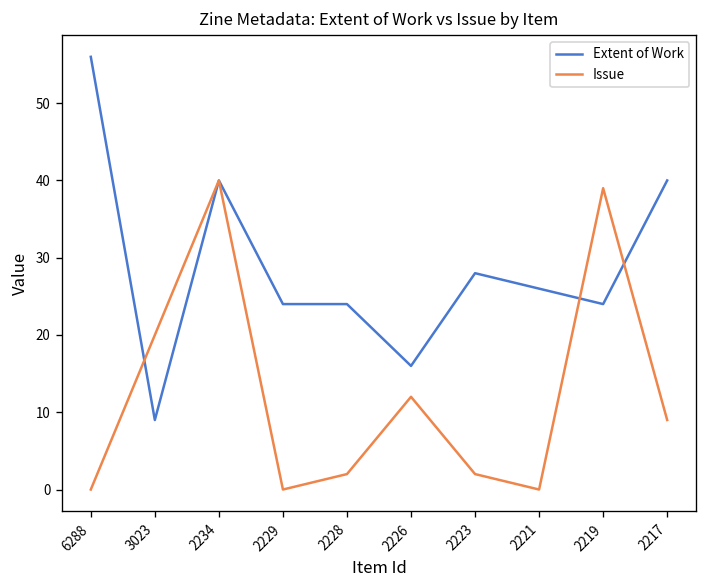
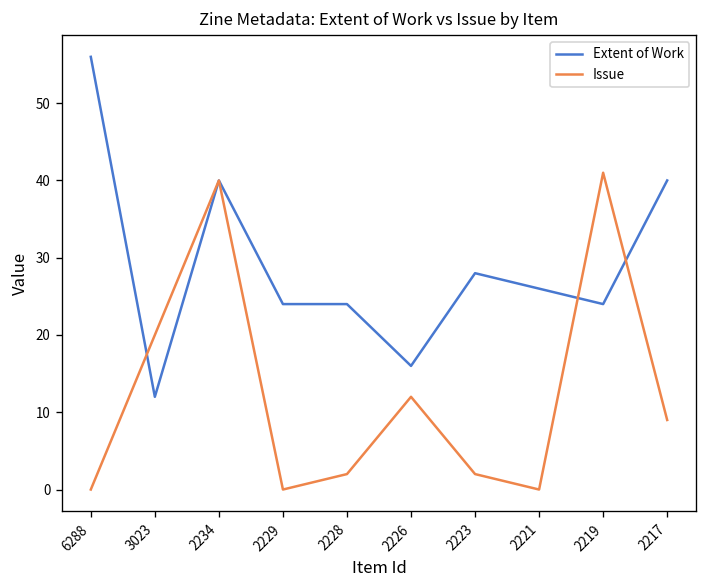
  {
    "Extent of Work": {
      "6288": 56,
-     "3023": 9,
+     "3023": 12,
      "2229": 24,
      "2228": 24,
      "2226": 16,
      "2223": 28,
      "2221": 26,
      "2219": 24,
      "2217": 40
    },
    "Issue": {
      "6288": 0,
      "3023": 20,
      "2229": 0,
      "2228": 2,
      "2226": 12,
      "2223": 2,
      "2221": 0,
-     "2219": 39,
+     "2219": 41,
      "2217": 9
    }
  }
